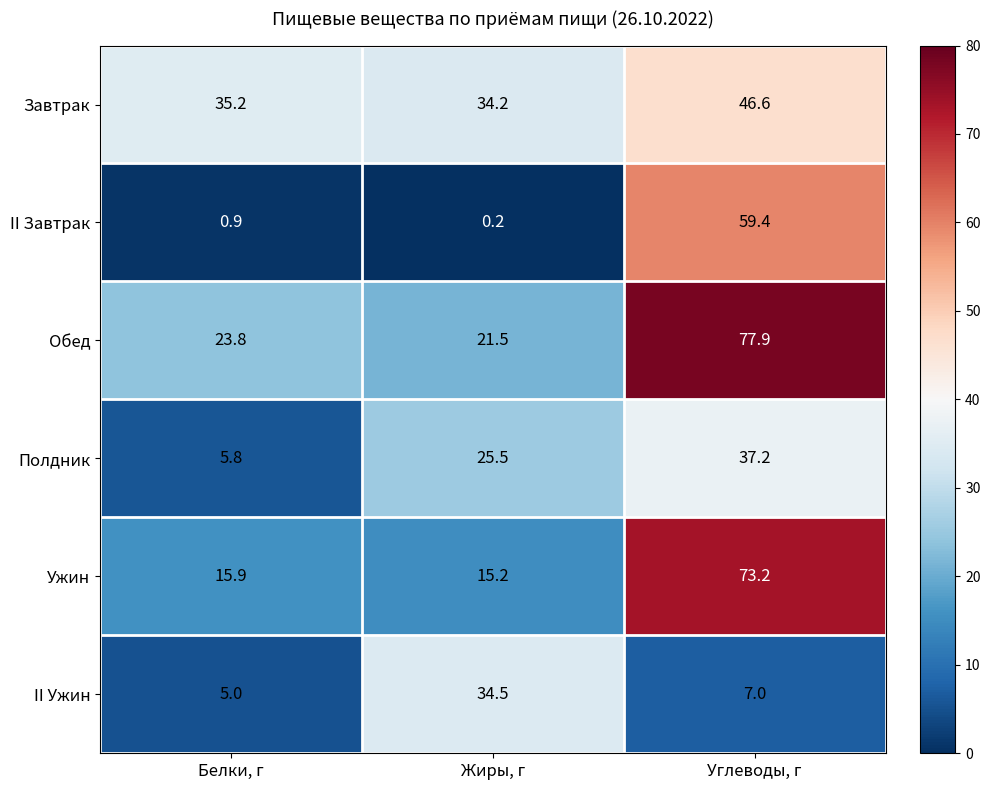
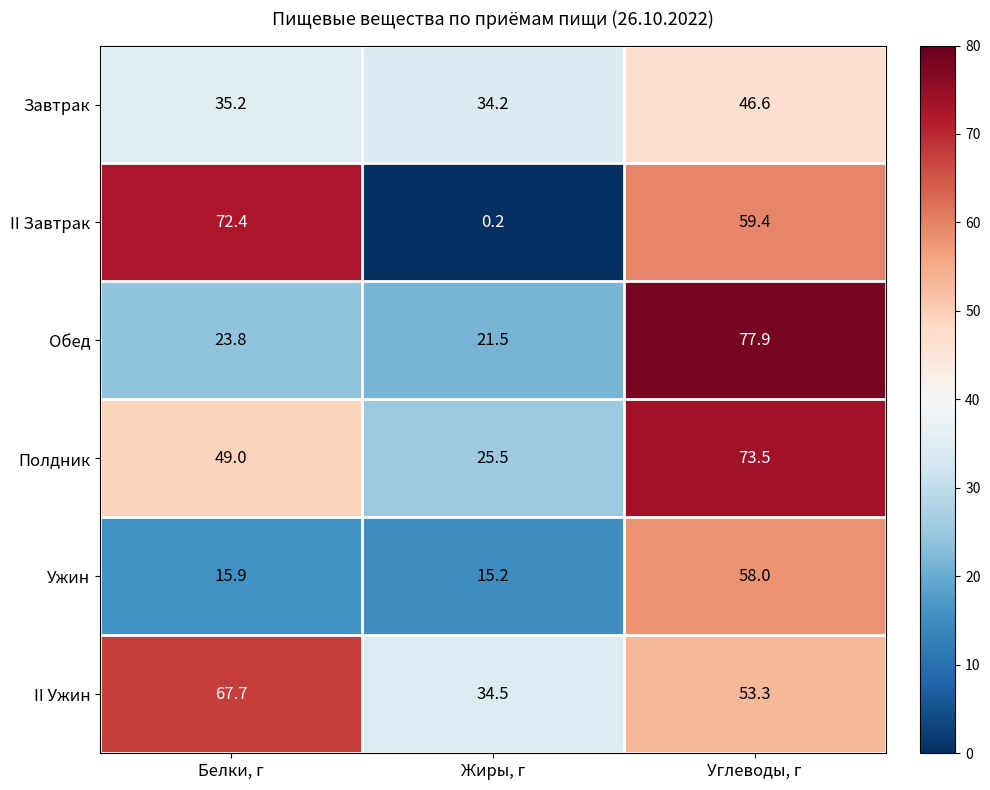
  {
    "Завтрак": {
      "Белки, г": 35.2,
      "Жиры, г": 34.2,
      "Углеводы, г": 46.6
    },
    "II Завтрак": {
-     "Белки, г": 0.9,
+     "Белки, г": 72.4,
      "Жиры, г": 0.2,
      "Углеводы, г": 59.4
    },
    "Обед": {
      "Белки, г": 23.8,
      "Жиры, г": 21.5,
      "Углеводы, г": 77.9
    },
    "Полдник": {
-     "Белки, г": 5.8,
+     "Белки, г": 49.0,
      "Жиры, г": 25.5,
-     "Углеводы, г": 37.2
+     "Углеводы, г": 73.5
    },
    "Ужин": {
      "Белки, г": 15.9,
      "Жиры, г": 15.2,
-     "Углеводы, г": 73.2
+     "Углеводы, г": 58.0
    },
    "II Ужин": {
-     "Белки, г": 5.0,
+     "Белки, г": 67.7,
      "Жиры, г": 34.5,
-     "Углеводы, г": 7.0
+     "Углеводы, г": 53.3
    }
  }
